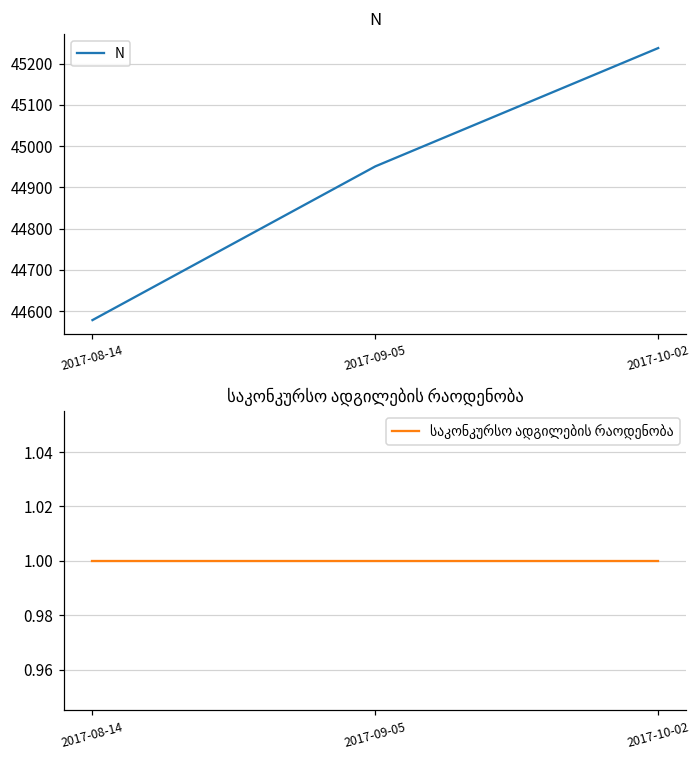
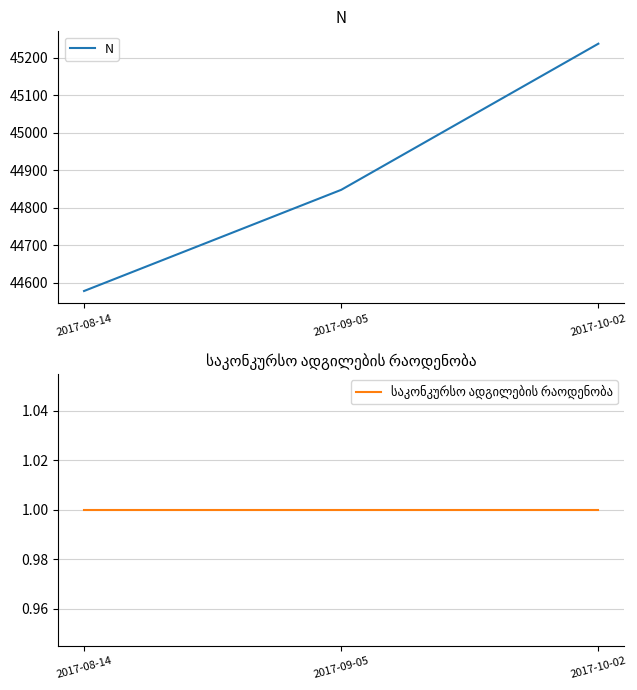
  {
    "N": {
      "2017-08-14": 44580,
-     "2017-09-05": 44950,
+     "2017-09-05": 44850,
      "2017-10-02": 45240
    },
    "საკონკურსო ადგილების რაოდენობა": {
      "2017-08-14": 1.000,
      "2017-09-05": 1.000,
      "2017-10-02": 1.000
    }
  }
